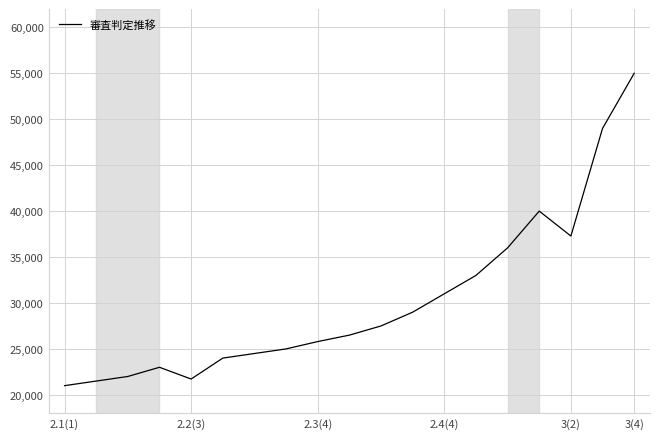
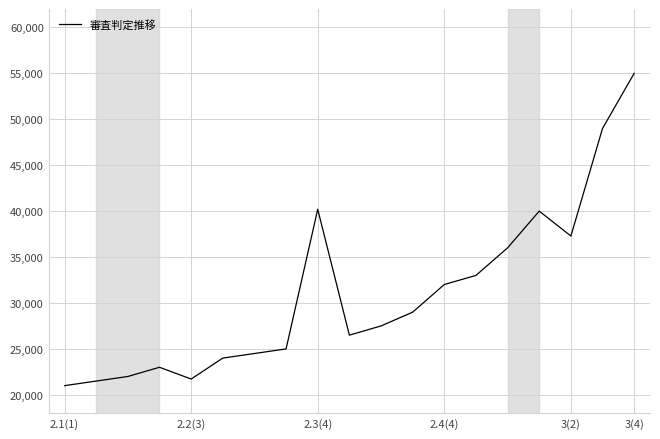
  {
    "2.1(1)": "21,000",
    "2.2(3)": "22,000",
-   "2.3(4)": "26,000",
-   "2.4(4)": "31,000",
+   "2.3(4)": "40,000",
+   "2.4(4)": "32,000",
    "3(2)": "37,000",
    "3(4)": "55,000"
  }
